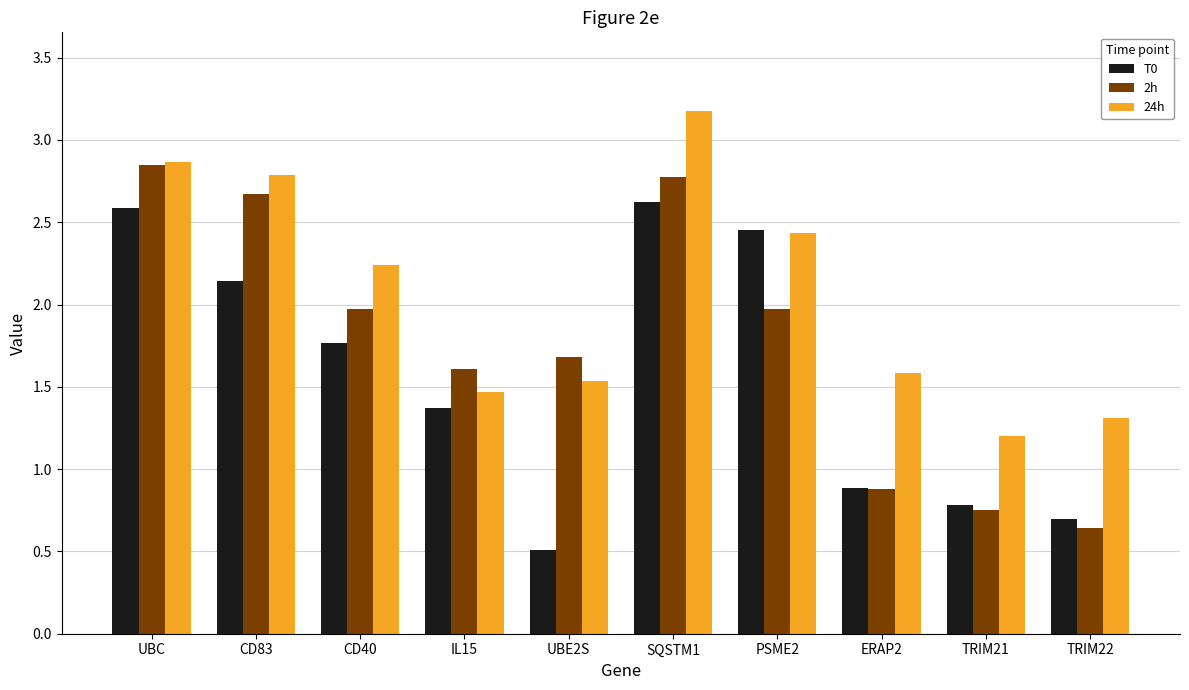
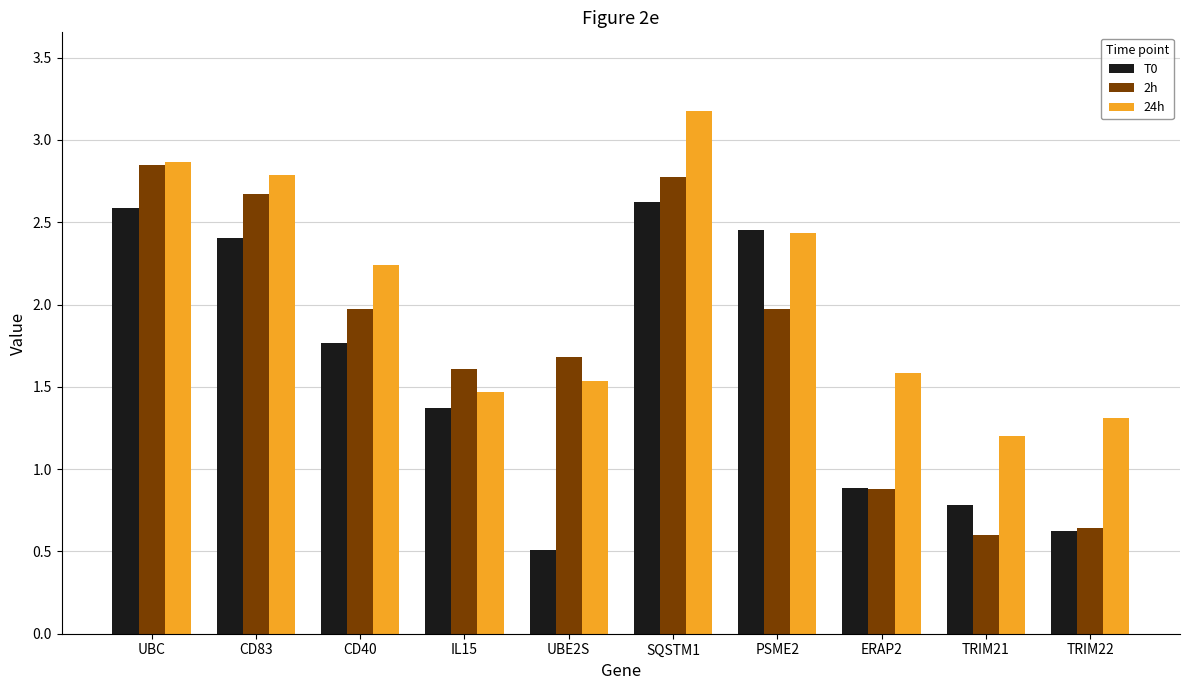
  {
    "T0": {
      "UBC": 2.59,
-     "CD83": 2.14,
+     "CD83": 2.41,
      "CD40": 1.77,
      "IL15": 1.37,
      "UBE2S": 0.51,
      "SQSTM1": 2.62,
      "PSME2": 2.45,
      "ERAP2": 0.89,
      "TRIM21": 0.78,
-     "TRIM22": 0.70
+     "TRIM22": 0.62
    },
    "2h": {
      "UBC": 2.85,
      "CD83": 2.67,
      "CD40": 1.97,
      "IL15": 1.61,
      "UBE2S": 1.68,
      "SQSTM1": 2.77,
      "PSME2": 1.97,
      "ERAP2": 0.88,
-     "TRIM21": 0.75,
+     "TRIM21": 0.60,
      "TRIM22": 0.64
    },
    "24h": {
      "UBC": 2.87,
      "CD83": 2.79,
      "CD40": 2.24,
      "IL15": 1.47,
      "UBE2S": 1.53,
      "SQSTM1": 3.18,
      "PSME2": 2.43,
      "ERAP2": 1.58,
      "TRIM21": 1.20,
      "TRIM22": 1.31
    }
  }
